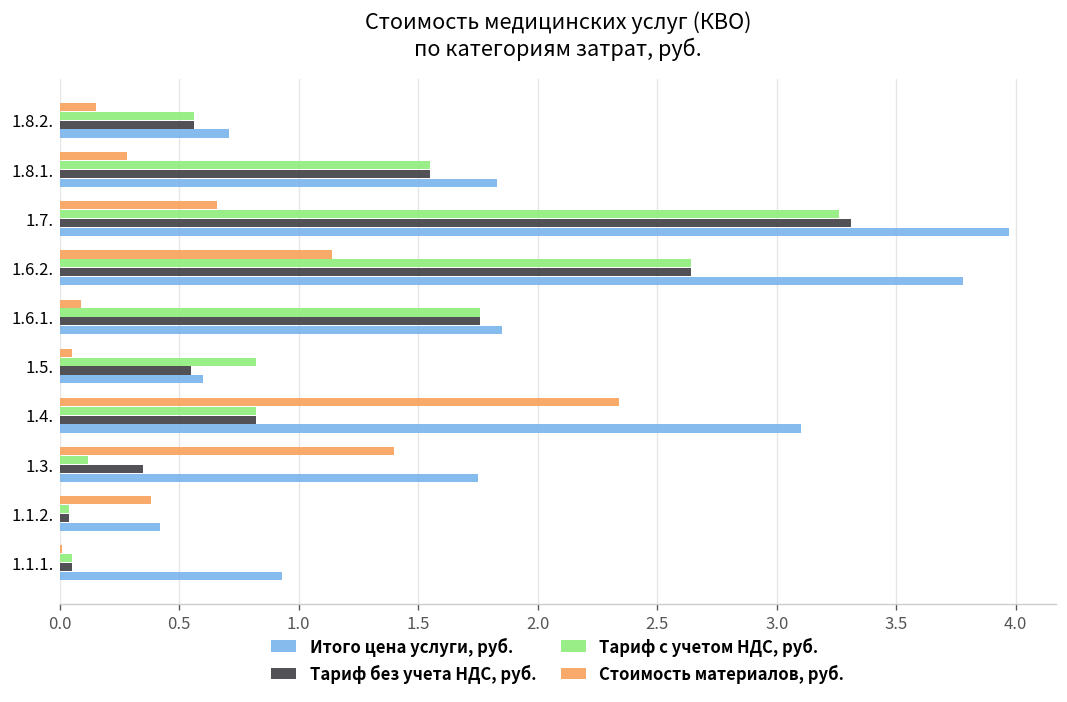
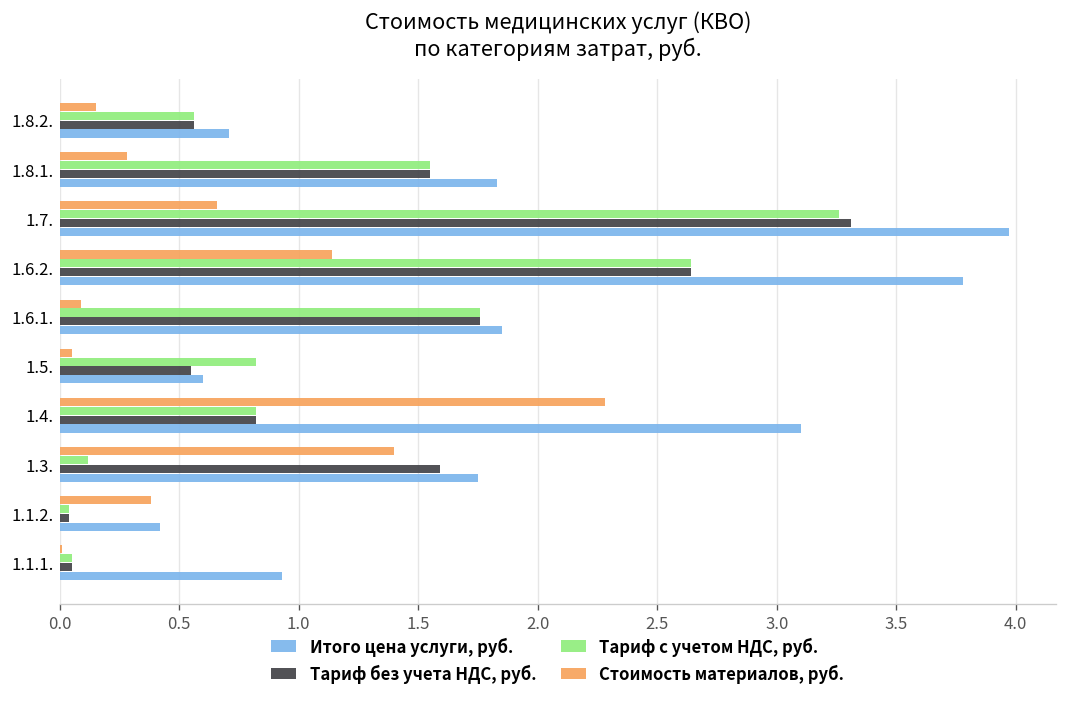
  {
    "Итого цена услуги, руб.": {
      "1.8.2.": 0.71,
      "1.8.1.": 1.83,
      "1.7.": 3.97,
      "1.6.2.": 3.78,
      "1.6.1.": 1.85,
      "1.5.": 0.60,
      "1.4.": 3.10,
      "1.3.": 1.75,
      "1.1.2.": 0.42,
      "1.1.1.": 0.93
    },
    "Тариф без учета НДС, руб.": {
      "1.8.2.": 0.56,
      "1.8.1.": 1.55,
      "1.7.": 3.31,
      "1.6.2.": 2.64,
      "1.6.1.": 1.76,
      "1.5.": 0.55,
      "1.4.": 0.82,
-     "1.3.": 0.35,
+     "1.3.": 1.59,
      "1.1.2.": 0.04,
      "1.1.1.": 0.05
    },
    "Тариф с учетом НДС, руб.": {
      "1.8.2.": 0.56,
      "1.8.1.": 1.55,
      "1.7.": 3.26,
      "1.6.2.": 2.64,
      "1.6.1.": 1.76,
      "1.5.": 0.82,
      "1.4.": 0.82,
      "1.3.": 0.12,
      "1.1.2.": 0.04,
      "1.1.1.": 0.05
    },
    "Стоимость материалов, руб.": {
      "1.8.2.": 0.15,
      "1.8.1.": 0.28,
      "1.7.": 0.66,
      "1.6.2.": 1.14,
      "1.6.1.": 0.09,
      "1.5.": 0.05,
-     "1.4.": 2.34,
+     "1.4.": 2.28,
      "1.3.": 1.40,
      "1.1.2.": 0.38
    }
  }
